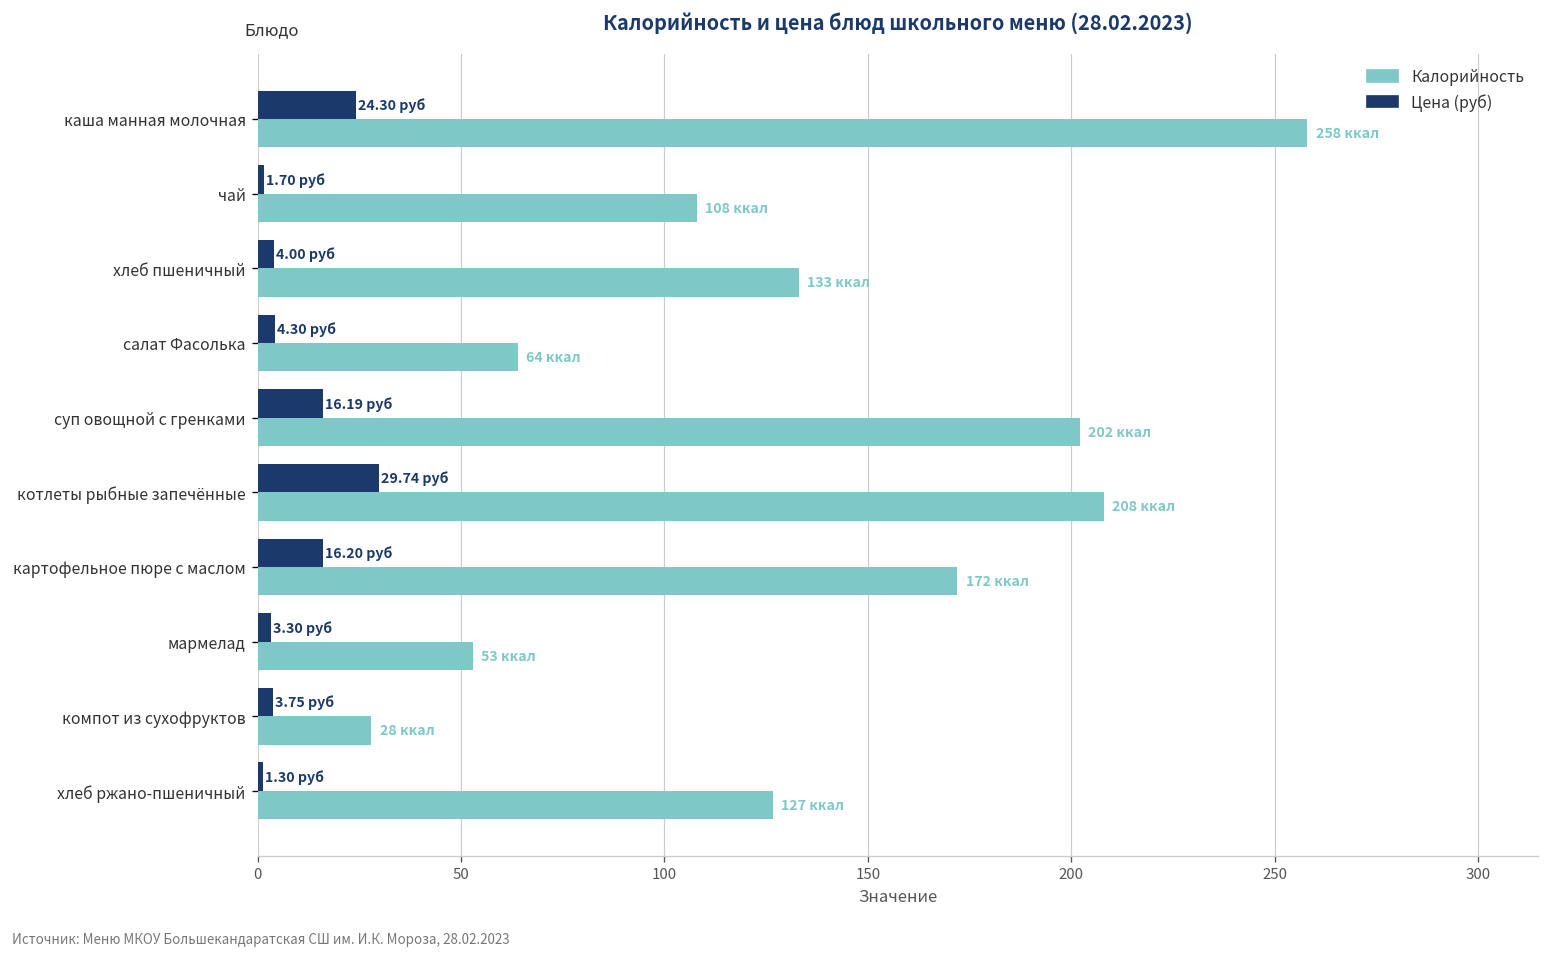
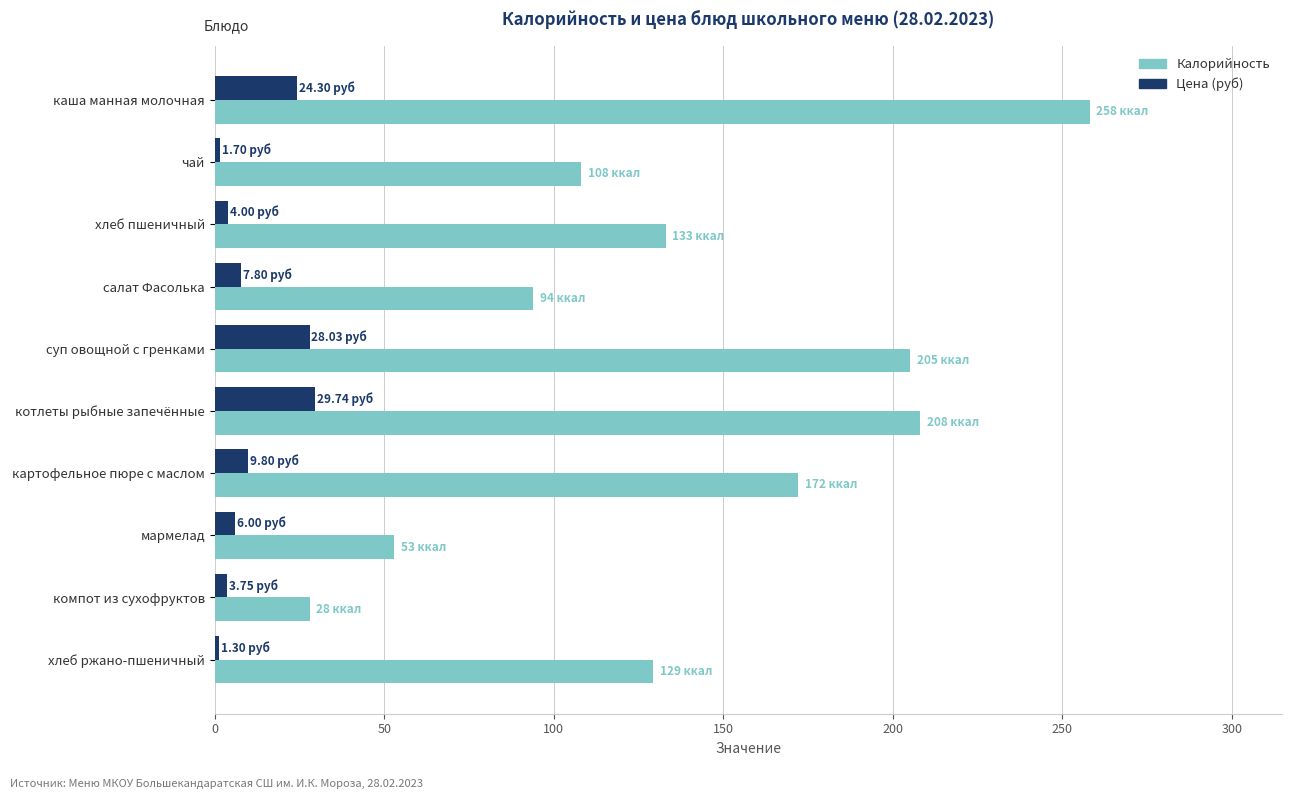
  {
    "Калорийность": {
      "каша манная молочная": 258,
      "чай": 108,
      "хлеб пшеничный": 133,
-     "салат Фасолька": 64,
-     "суп овощной с гренками": 202,
+     "салат Фасолька": 94,
+     "суп овощной с гренками": 205,
      "котлеты рыбные запечённые": 208,
      "картофельное пюре с маслом": 172,
      "мармелад": 53,
      "компот из сухофруктов": 28,
-     "хлеб ржано-пшеничный": 127
+     "хлеб ржано-пшеничный": 129
    },
    "Цена (руб)": {
      "каша манная молочная": 24.30,
      "чай": 1.70,
      "хлеб пшеничный": 4.00,
-     "салат Фасолька": 4.30,
-     "суп овощной с гренками": 16.19,
+     "салат Фасолька": 7.80,
+     "суп овощной с гренками": 28.03,
      "котлеты рыбные запечённые": 29.74,
-     "картофельное пюре с маслом": 16.20,
-     "мармелад": 3.30,
+     "картофельное пюре с маслом": 9.80,
+     "мармелад": 6.00,
      "компот из сухофруктов": 3.75,
      "хлеб ржано-пшеничный": 1.30
    }
  }
